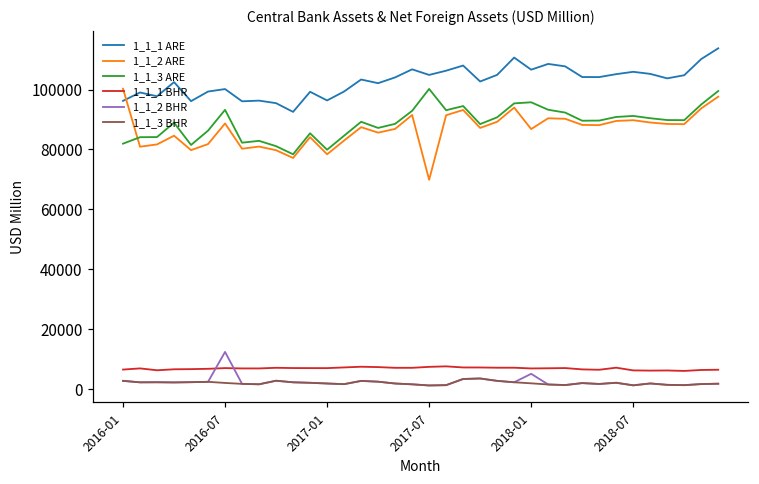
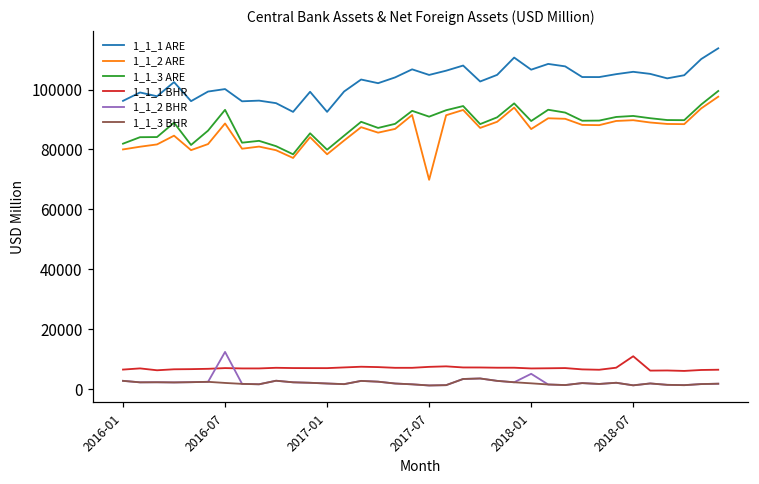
  {
    "1_1_1 ARE": {
      "2016-01": 96000,
      "2016-07": 100000,
-     "2017-01": 96000,
+     "2017-01": 93000,
      "2017-07": 105000,
      "2018-01": 107000,
      "2018-07": 106000
    },
    "1_1_2 ARE": {
-     "2016-01": 100000,
+     "2016-01": 80000,
      "2016-07": 89000,
      "2017-01": 78000,
      "2017-07": 70000,
      "2018-01": 87000,
      "2018-07": 90000
    },
    "1_1_3 ARE": {
      "2016-01": 82000,
      "2016-07": 93000,
      "2017-01": 80000,
-     "2017-07": 100000,
-     "2018-01": 96000,
+     "2017-07": 91000,
+     "2018-01": 89000,
      "2018-07": 91000
    },
    "1_1_1 BHR": {
      "2016-01": 7000,
      "2016-07": 7000,
      "2017-01": 7000,
      "2017-07": 7000,
      "2018-01": 7000,
-     "2018-07": 6000
+     "2018-07": 11000
    },
    "1_1_2 BHR": {
      "2016-07": 12000,
      "2018-01": 5000
    },
    "1_1_3 BHR": {
      "2016-07": 2000,
      "2018-01": 2000
    }
  }
